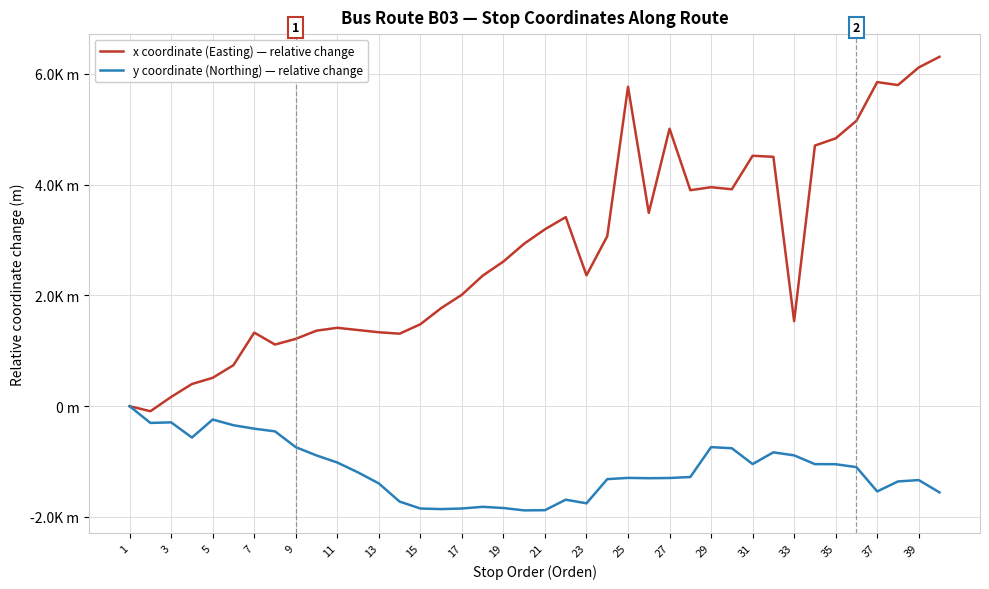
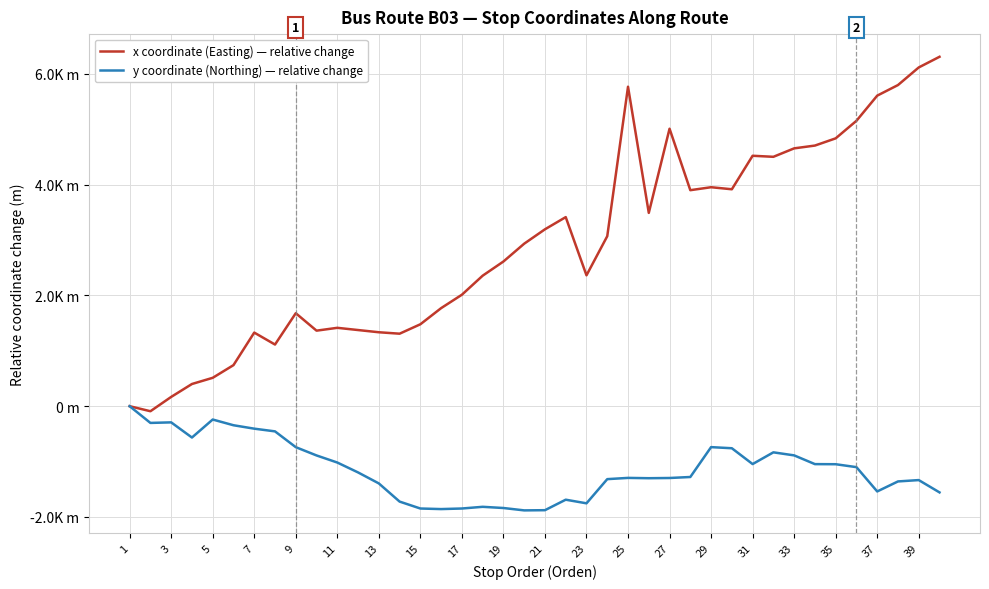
  {
    "x coordinate (Easting) — relative change": {
      "3": "0.2K m",
      "5": "0.5K m",
      "7": "1.3K m",
-     "9": "1.2K m",
+     "9": "1.7K m",
      "11": "1.4K m",
      "13": "1.3K m",
      "15": "1.5K m",
      "17": "2.0K m",
      "19": "2.6K m",
      "21": "3.2K m",
      "23": "2.4K m",
      "25": "5.8K m",
      "27": "5.0K m",
      "29": "4.0K m",
      "31": "4.5K m",
-     "33": "1.5K m",
+     "33": "4.7K m",
      "35": "4.8K m",
-     "37": "5.9K m",
+     "37": "5.6K m",
      "39": "6.1K m"
    },
    "y coordinate (Northing) — relative change": {
      "3": "-0.3K m",
      "5": "-0.2K m",
      "7": "-0.4K m",
      "9": "-0.7K m",
      "11": "-1.0K m",
      "13": "-1.4K m",
      "15": "-1.8K m",
      "17": "-1.8K m",
      "19": "-1.8K m",
      "21": "-1.9K m",
      "23": "-1.8K m",
      "25": "-1.3K m",
      "27": "-1.3K m",
      "29": "-0.7K m",
      "31": "-1.0K m",
      "33": "-0.9K m",
      "35": "-1.0K m",
      "37": "-1.5K m",
      "39": "-1.3K m"
    }
  }
